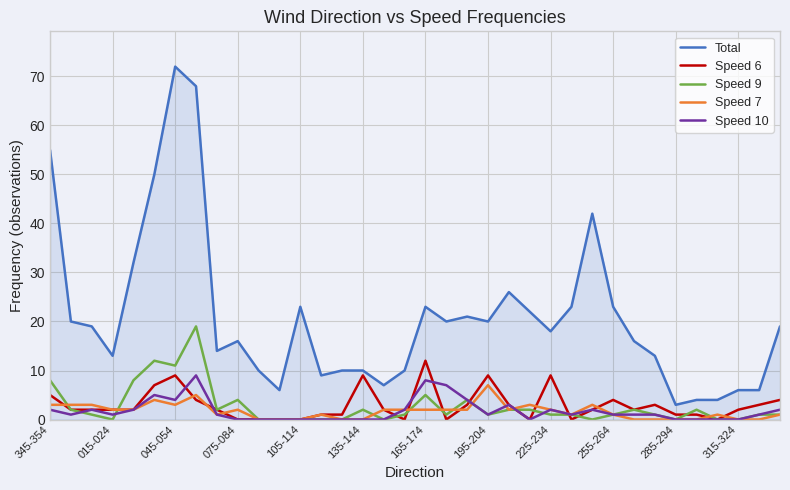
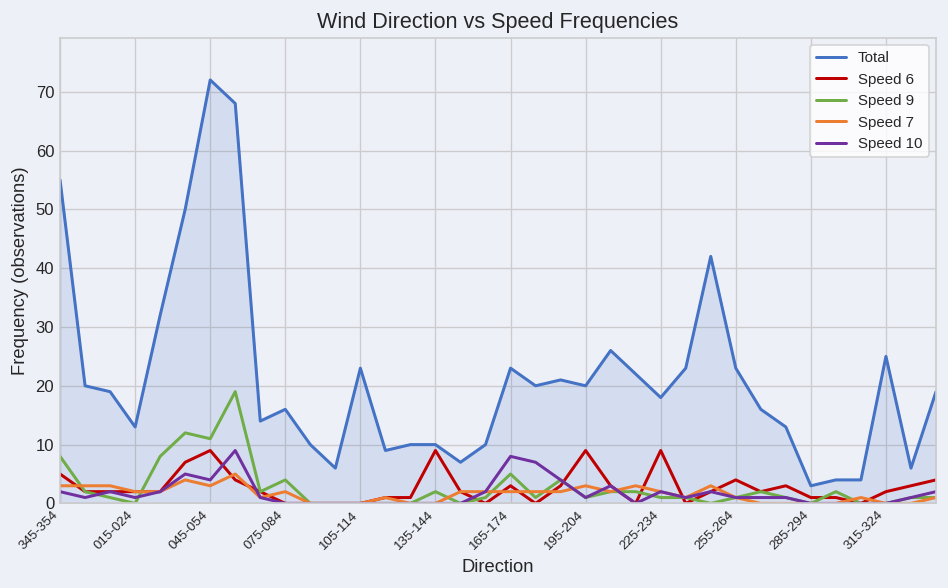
  {
    "Total": {
      "345-354": 55,
      "015-024": 13,
      "045-054": 72,
      "075-084": 16,
      "105-114": 23,
      "135-144": 10,
      "165-174": 23,
      "195-204": 20,
      "225-234": 18,
      "255-264": 23,
      "285-294": 3,
-     "315-324": 6
+     "315-324": 25
    },
    "Speed 6": {
      "345-354": 5,
      "045-054": 9,
      "135-144": 9,
-     "165-174": 12,
+     "165-174": 3,
      "195-204": 9,
      "225-234": 9,
      "255-264": 4,
      "285-294": 1,
      "315-324": 2
    },
    "Speed 9": {
      "345-354": 8,
      "015-024": 0,
      "045-054": 11,
      "075-084": 4,
      "135-144": 2,
      "165-174": 5,
      "225-234": 1
    },
    "Speed 7": {
      "345-354": 3,
      "045-054": 3,
      "075-084": 2,
      "165-174": 2,
-     "195-204": 7
+     "195-204": 3
    },
    "Speed 10": {
      "345-354": 2,
      "015-024": 1,
      "045-054": 4,
      "165-174": 8
    }
  }
